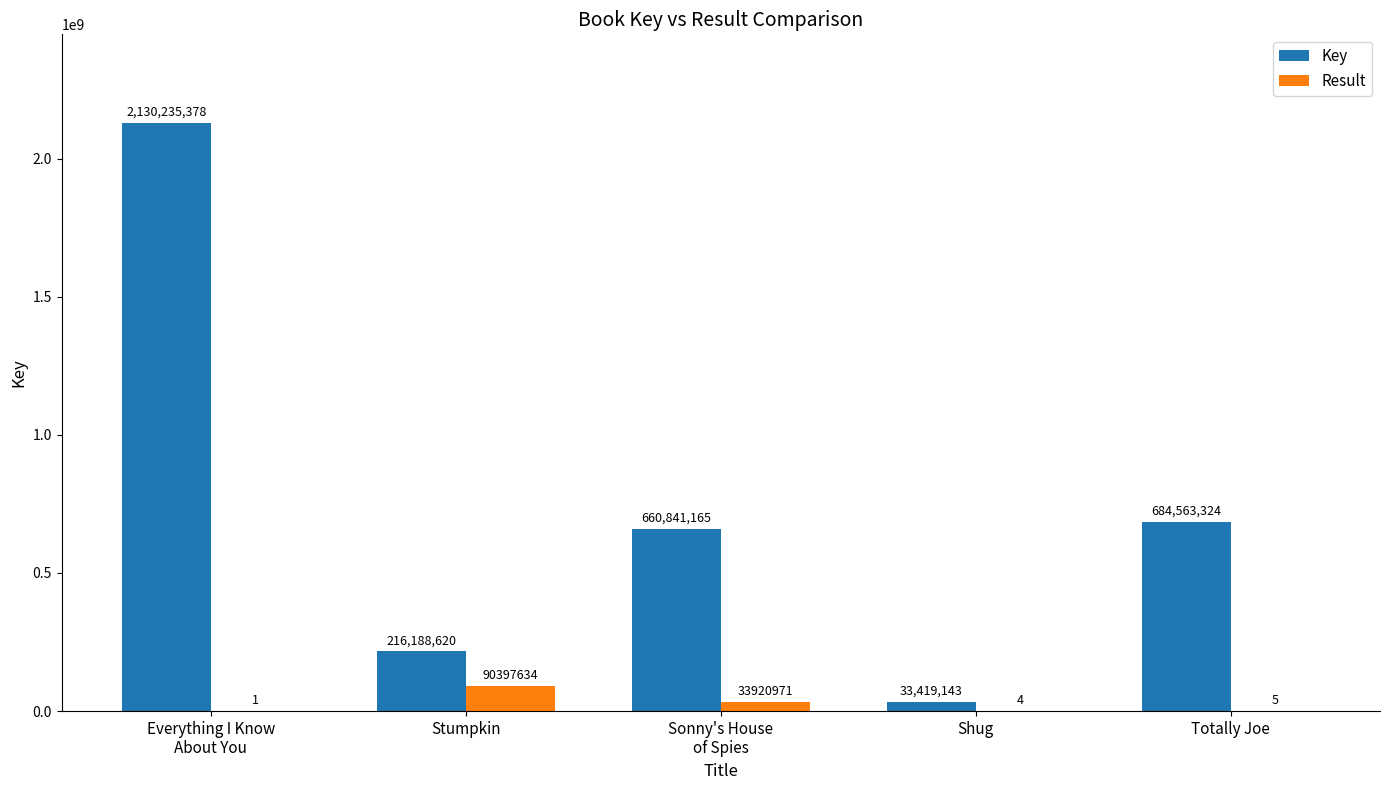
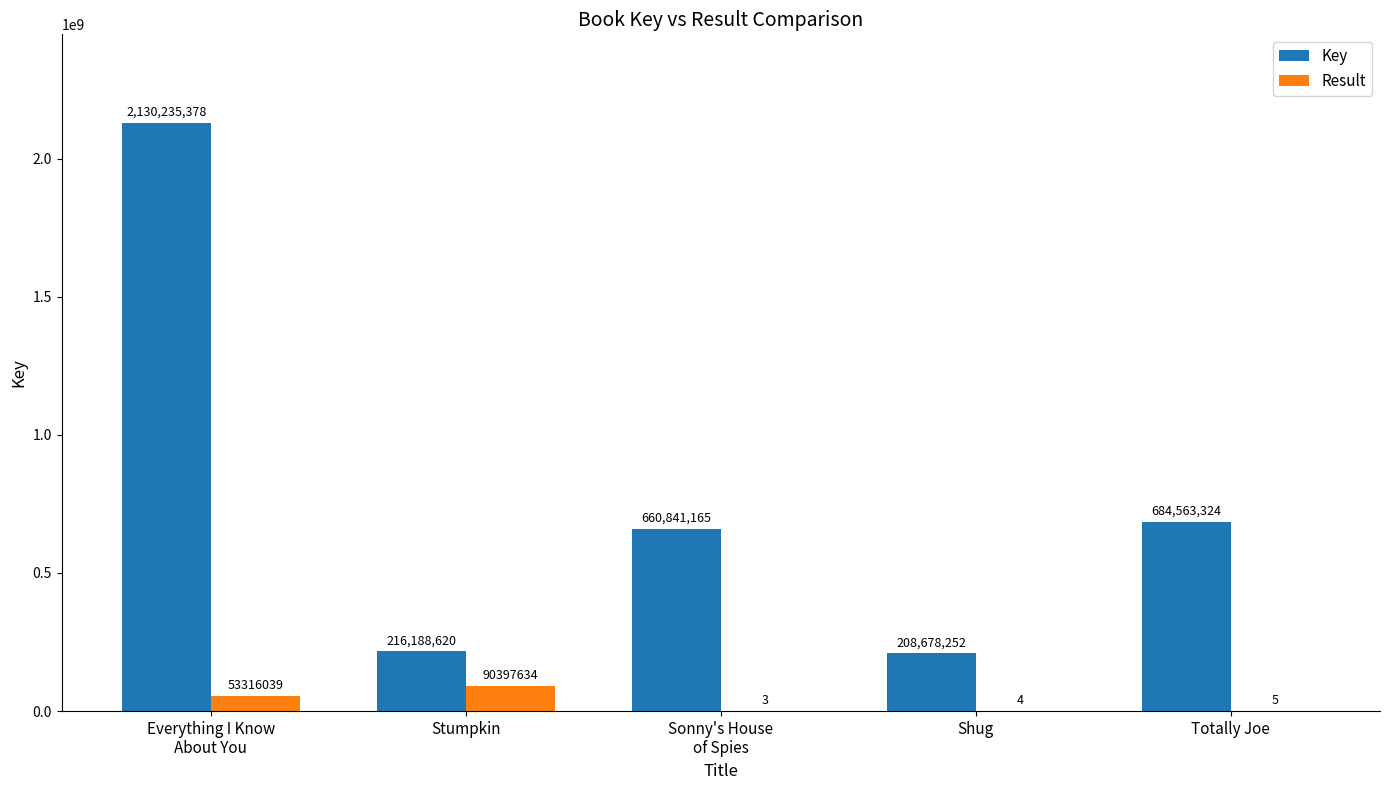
  {
    "Key": {
      "Everything I Know About You": "2,130,235,378",
      "Stumpkin": "216,188,620",
      "Sonny's House of Spies": "660,841,165",
-     "Shug": "33,419,143",
+     "Shug": "208,678,252",
      "Totally Joe": "684,563,324"
    },
    "Result": {
-     "Everything I Know About You": "1",
+     "Everything I Know About You": "53316039",
      "Stumpkin": "90397634",
-     "Sonny's House of Spies": "33920971",
+     "Sonny's House of Spies": "3",
      "Shug": "4",
      "Totally Joe": "5"
    }
  }
